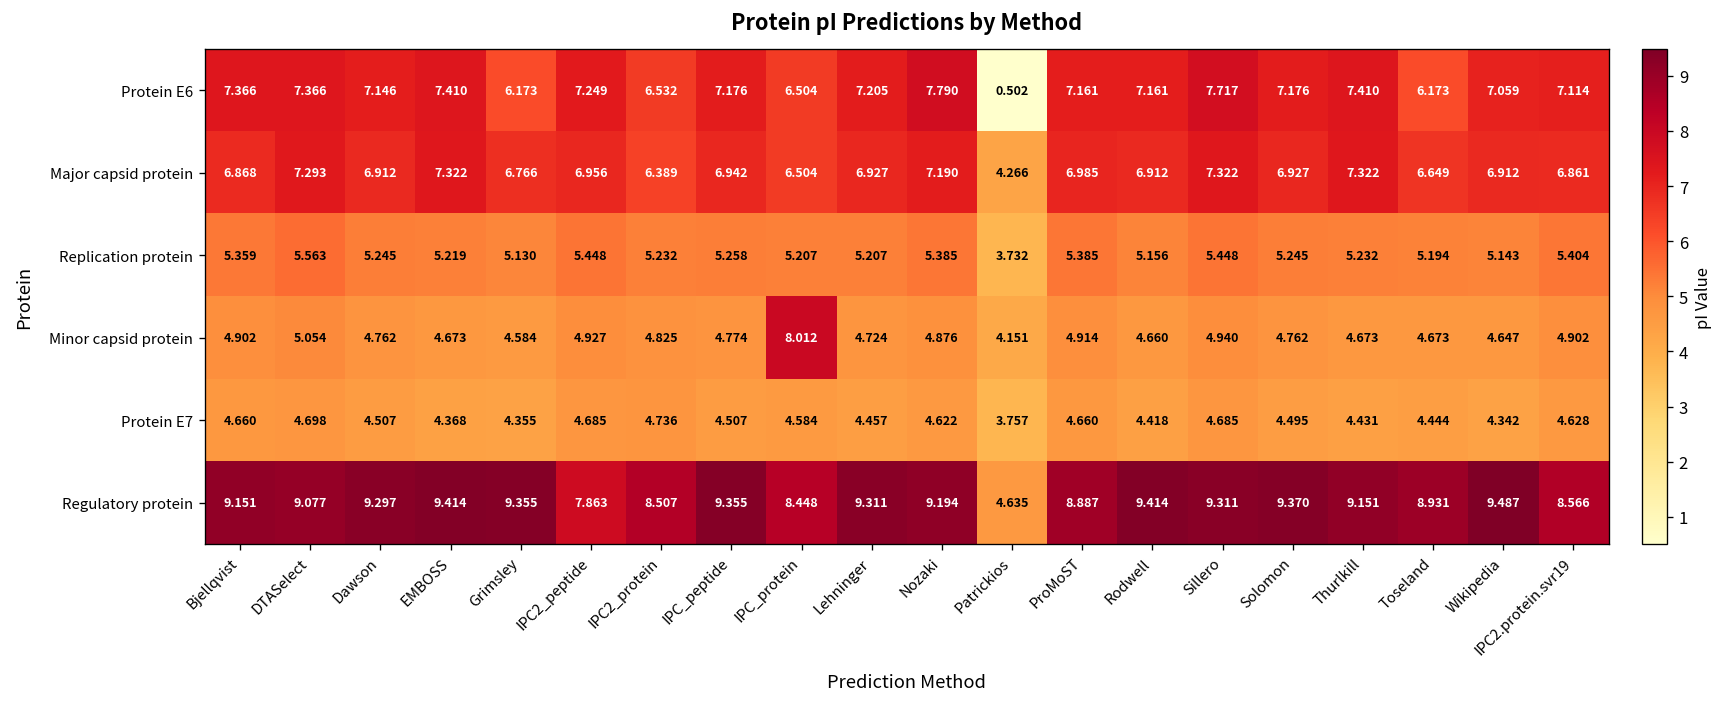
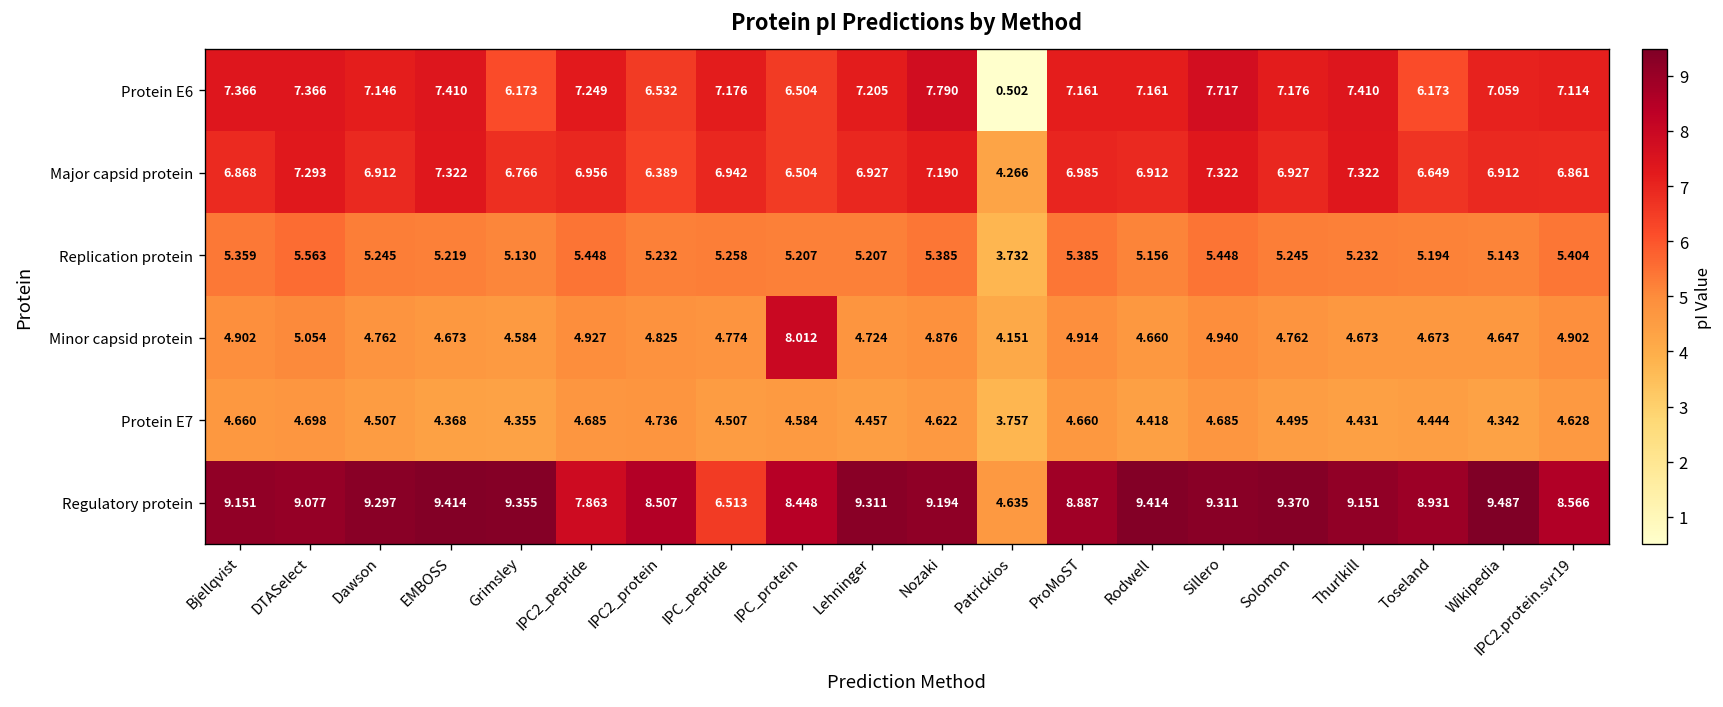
  {
    "Protein E6": {
      "Bjellqvist": 7.366,
      "DTASelect": 7.366,
      "Dawson": 7.146,
      "EMBOSS": 7.410,
      "Grimsley": 6.173,
      "IPC2_peptide": 7.249,
      "IPC2_protein": 6.532,
      "IPC_peptide": 7.176,
      "IPC_protein": 6.504,
      "Lehninger": 7.205,
      "Nozaki": 7.790,
      "Patrickios": 0.502,
      "ProMoST": 7.161,
      "Rodwell": 7.161,
      "Sillero": 7.717,
      "Solomon": 7.176,
      "Thurlkill": 7.410,
      "Toseland": 6.173,
      "Wikipedia": 7.059,
      "IPC2.protein.svr19": 7.114
    },
    "Major capsid protein": {
      "Bjellqvist": 6.868,
      "DTASelect": 7.293,
      "Dawson": 6.912,
      "EMBOSS": 7.322,
      "Grimsley": 6.766,
      "IPC2_peptide": 6.956,
      "IPC2_protein": 6.389,
      "IPC_peptide": 6.942,
      "IPC_protein": 6.504,
      "Lehninger": 6.927,
      "Nozaki": 7.190,
      "Patrickios": 4.266,
      "ProMoST": 6.985,
      "Rodwell": 6.912,
      "Sillero": 7.322,
      "Solomon": 6.927,
      "Thurlkill": 7.322,
      "Toseland": 6.649,
      "Wikipedia": 6.912,
      "IPC2.protein.svr19": 6.861
    },
    "Replication protein": {
      "Bjellqvist": 5.359,
      "DTASelect": 5.563,
      "Dawson": 5.245,
      "EMBOSS": 5.219,
      "Grimsley": 5.130,
      "IPC2_peptide": 5.448,
      "IPC2_protein": 5.232,
      "IPC_peptide": 5.258,
      "IPC_protein": 5.207,
      "Lehninger": 5.207,
      "Nozaki": 5.385,
      "Patrickios": 3.732,
      "ProMoST": 5.385,
      "Rodwell": 5.156,
      "Sillero": 5.448,
      "Solomon": 5.245,
      "Thurlkill": 5.232,
      "Toseland": 5.194,
      "Wikipedia": 5.143,
      "IPC2.protein.svr19": 5.404
    },
    "Minor capsid protein": {
      "Bjellqvist": 4.902,
      "DTASelect": 5.054,
      "Dawson": 4.762,
      "EMBOSS": 4.673,
      "Grimsley": 4.584,
      "IPC2_peptide": 4.927,
      "IPC2_protein": 4.825,
      "IPC_peptide": 4.774,
      "IPC_protein": 8.012,
      "Lehninger": 4.724,
      "Nozaki": 4.876,
      "Patrickios": 4.151,
      "ProMoST": 4.914,
      "Rodwell": 4.660,
      "Sillero": 4.940,
      "Solomon": 4.762,
      "Thurlkill": 4.673,
      "Toseland": 4.673,
      "Wikipedia": 4.647,
      "IPC2.protein.svr19": 4.902
    },
    "Protein E7": {
      "Bjellqvist": 4.660,
      "DTASelect": 4.698,
      "Dawson": 4.507,
      "EMBOSS": 4.368,
      "Grimsley": 4.355,
      "IPC2_peptide": 4.685,
      "IPC2_protein": 4.736,
      "IPC_peptide": 4.507,
      "IPC_protein": 4.584,
      "Lehninger": 4.457,
      "Nozaki": 4.622,
      "Patrickios": 3.757,
      "ProMoST": 4.660,
      "Rodwell": 4.418,
      "Sillero": 4.685,
      "Solomon": 4.495,
      "Thurlkill": 4.431,
      "Toseland": 4.444,
      "Wikipedia": 4.342,
      "IPC2.protein.svr19": 4.628
    },
    "Regulatory protein": {
      "Bjellqvist": 9.151,
      "DTASelect": 9.077,
      "Dawson": 9.297,
      "EMBOSS": 9.414,
      "Grimsley": 9.355,
      "IPC2_peptide": 7.863,
      "IPC2_protein": 8.507,
-     "IPC_peptide": 9.355,
+     "IPC_peptide": 6.513,
      "IPC_protein": 8.448,
      "Lehninger": 9.311,
      "Nozaki": 9.194,
      "Patrickios": 4.635,
      "ProMoST": 8.887,
      "Rodwell": 9.414,
      "Sillero": 9.311,
      "Solomon": 9.370,
      "Thurlkill": 9.151,
      "Toseland": 8.931,
      "Wikipedia": 9.487,
      "IPC2.protein.svr19": 8.566
    }
  }
